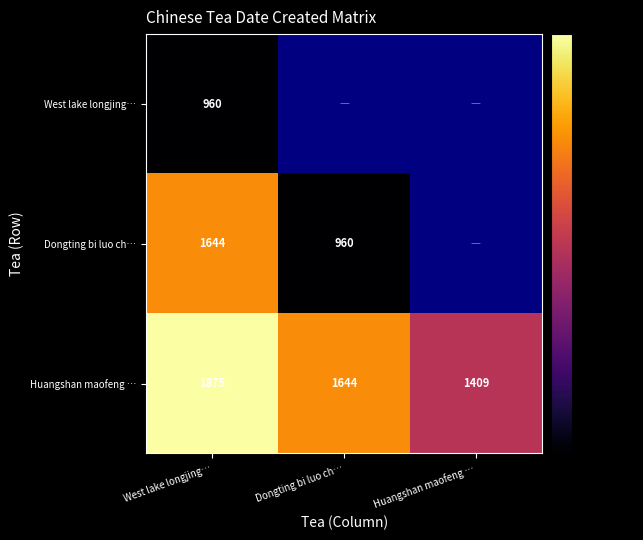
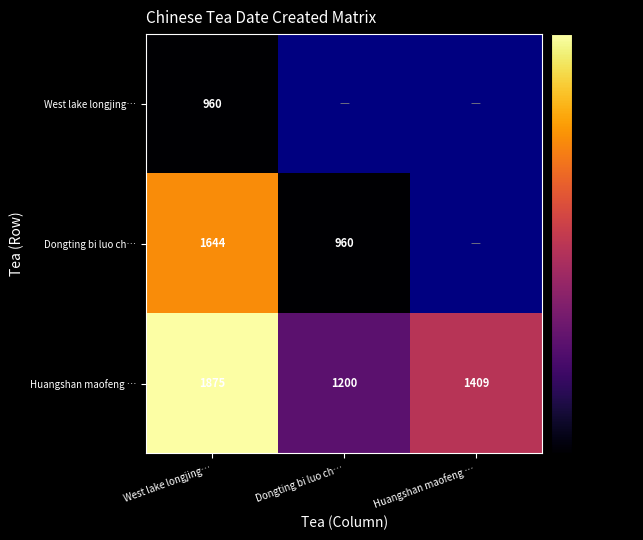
  {
    "West lake longjing…": {
      "West lake longjing…": 960
    },
    "Dongting bi luo ch…": {
      "West lake longjing…": 1644,
      "Dongting bi luo ch…": 960
    },
    "Huangshan maofeng …": {
      "West lake longjing…": 1875,
-     "Dongting bi luo ch…": 1644,
+     "Dongting bi luo ch…": 1200,
      "Huangshan maofeng …": 1409
    }
  }
